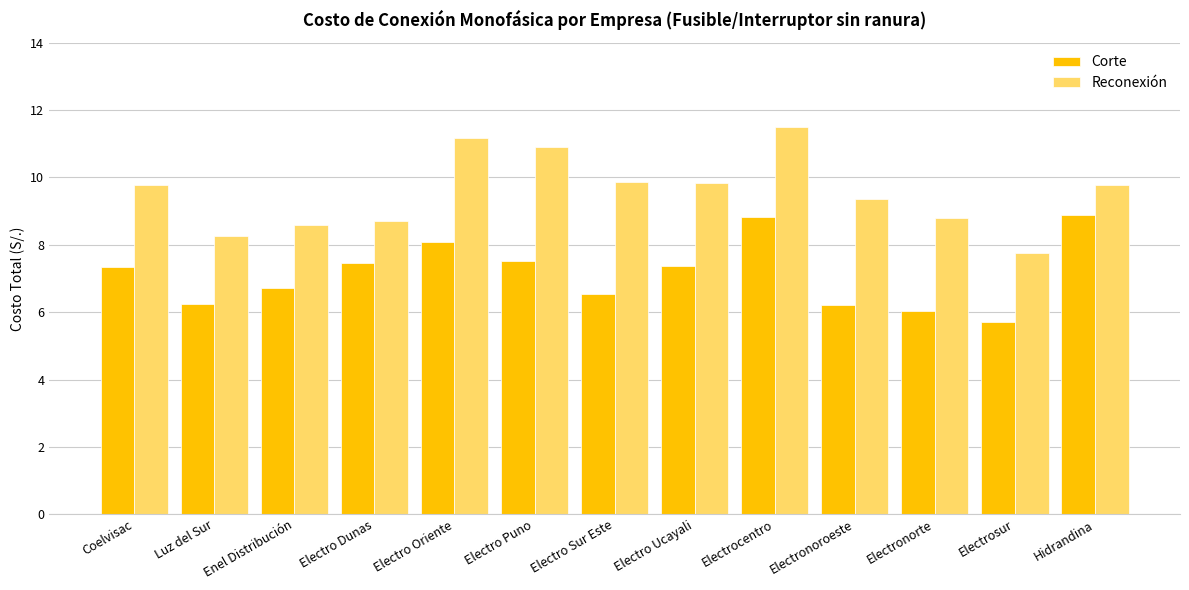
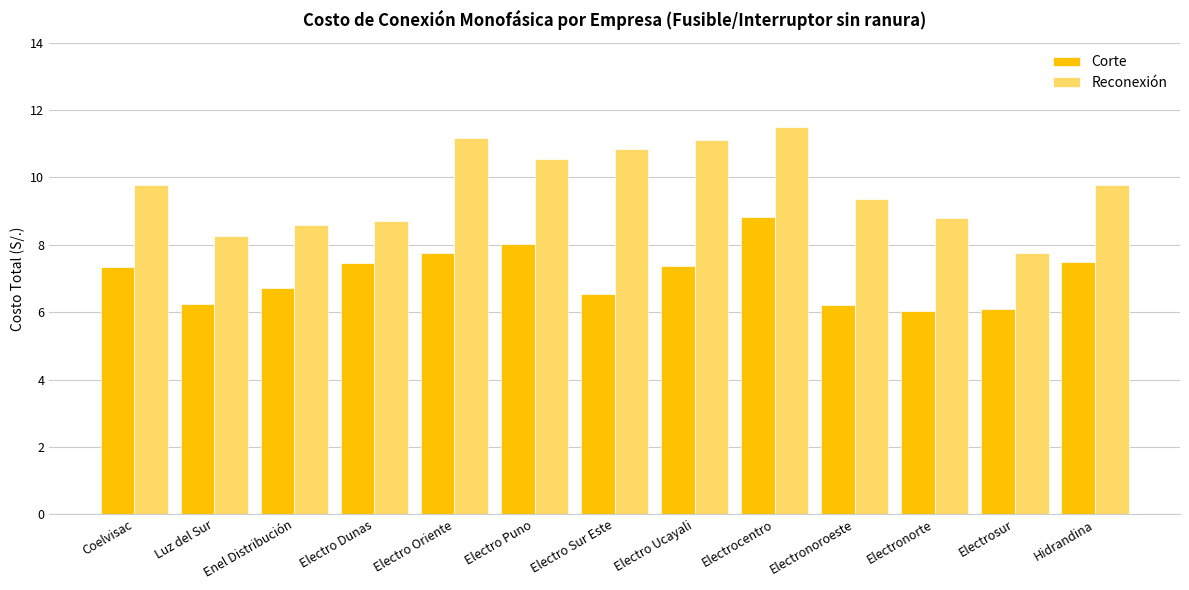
  {
    "Corte": {
      "Coelvisac": 7.4,
      "Luz del Sur": 6.2,
      "Enel Distribución": 6.7,
      "Electro Dunas": 7.5,
-     "Electro Oriente": 8.1,
-     "Electro Puno": 7.5,
+     "Electro Oriente": 7.8,
+     "Electro Puno": 8.0,
      "Electro Sur Este": 6.6,
      "Electro Ucayali": 7.4,
      "Electrocentro": 8.8,
      "Electronoroeste": 6.2,
      "Electronorte": 6.0,
-     "Electrosur": 5.7,
-     "Hidrandina": 8.9
+     "Electrosur": 6.1,
+     "Hidrandina": 7.5
    },
    "Reconexión": {
      "Coelvisac": 9.8,
      "Luz del Sur": 8.3,
      "Enel Distribución": 8.6,
      "Electro Dunas": 8.7,
      "Electro Oriente": 11.2,
-     "Electro Puno": 10.9,
-     "Electro Sur Este": 9.9,
-     "Electro Ucayali": 9.9,
+     "Electro Puno": 10.5,
+     "Electro Sur Este": 10.9,
+     "Electro Ucayali": 11.1,
      "Electrocentro": 11.5,
      "Electronoroeste": 9.4,
      "Electronorte": 8.8,
      "Electrosur": 7.8,
      "Hidrandina": 9.8
    }
  }
